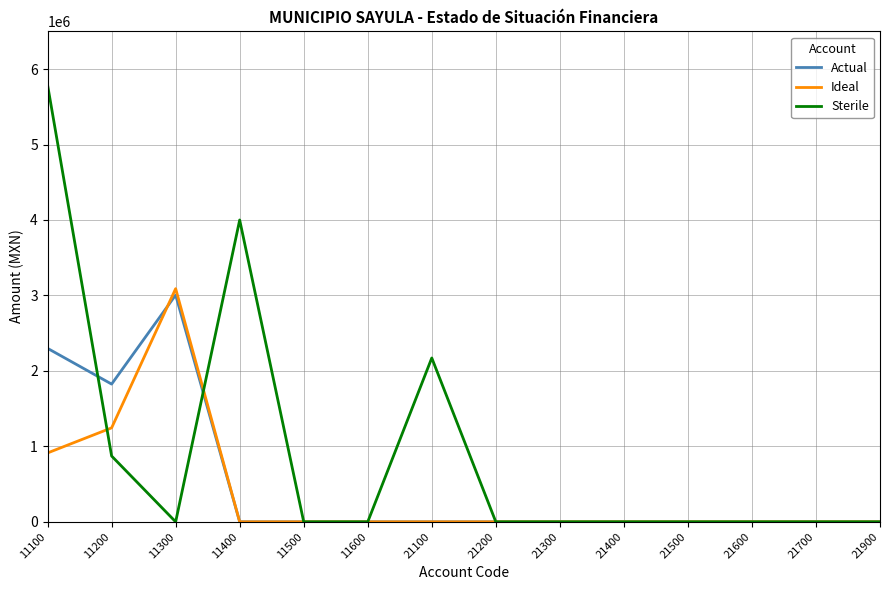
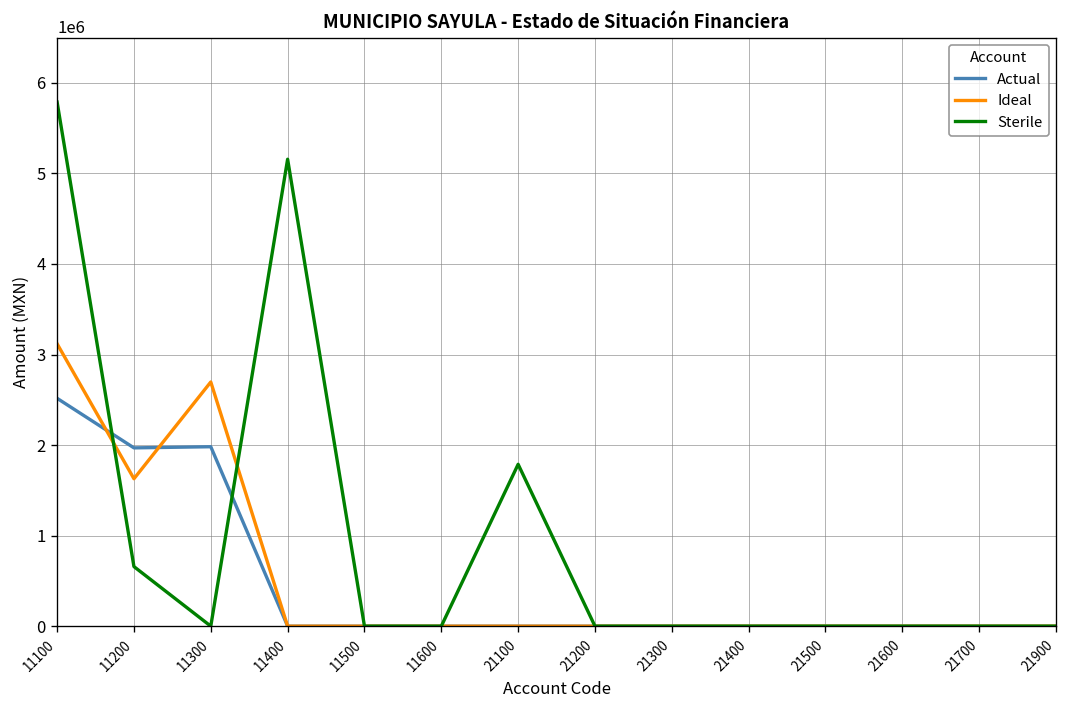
  {
    "Actual": {
-     "11100": 2300000,
-     "11200": 1800000,
-     "11300": 3000000
+     "11100": 2500000,
+     "11200": 2000000,
+     "11300": 2000000
    },
    "Ideal": {
-     "11100": 900000,
-     "11200": 1200000,
-     "11300": 3100000
+     "11100": 3100000,
+     "11200": 1600000,
+     "11300": 2700000
    },
    "Sterile": {
      "11100": 5800000,
-     "11200": 900000,
+     "11200": 700000,
      "11300": 0,
-     "11400": 4000000,
-     "21100": 2200000
+     "11400": 5200000,
+     "21100": 1800000
    }
  }
